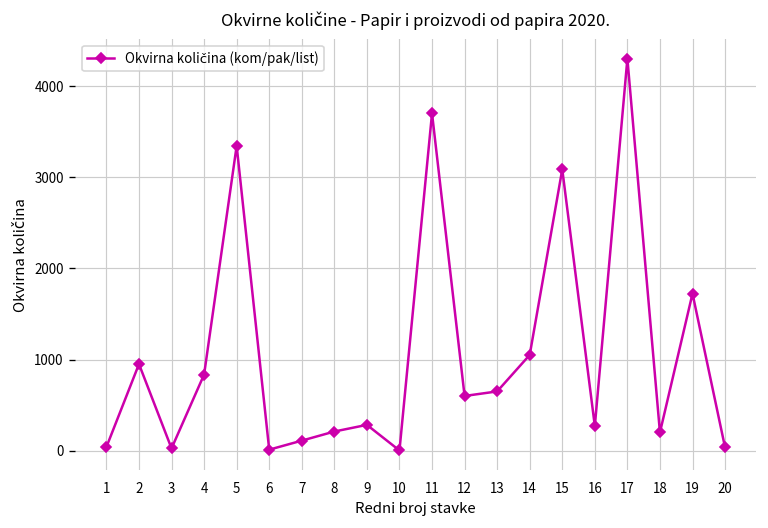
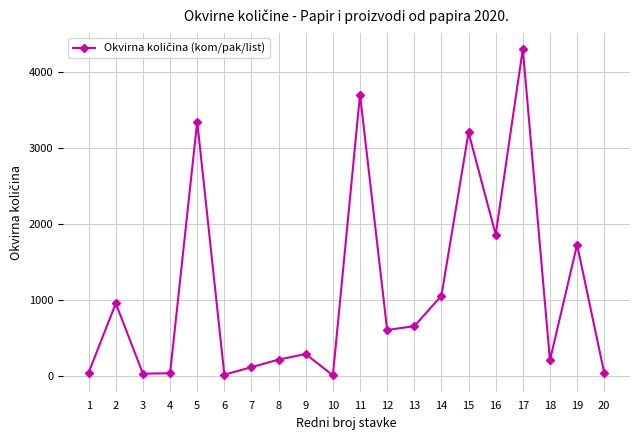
  {
    "1": 0,
    "2": 1000,
    "3": 0,
-   "4": 800,
+   "4": 0,
    "5": 3300,
    "6": 0,
    "7": 100,
    "8": 200,
    "9": 300,
    "10": 0,
    "11": 3700,
    "12": 600,
    "13": 700,
    "14": 1100,
-   "15": 3100,
-   "16": 300,
+   "15": 3200,
+   "16": 1900,
    "17": 4300,
    "18": 200,
    "19": 1700,
    "20": 0
  }
